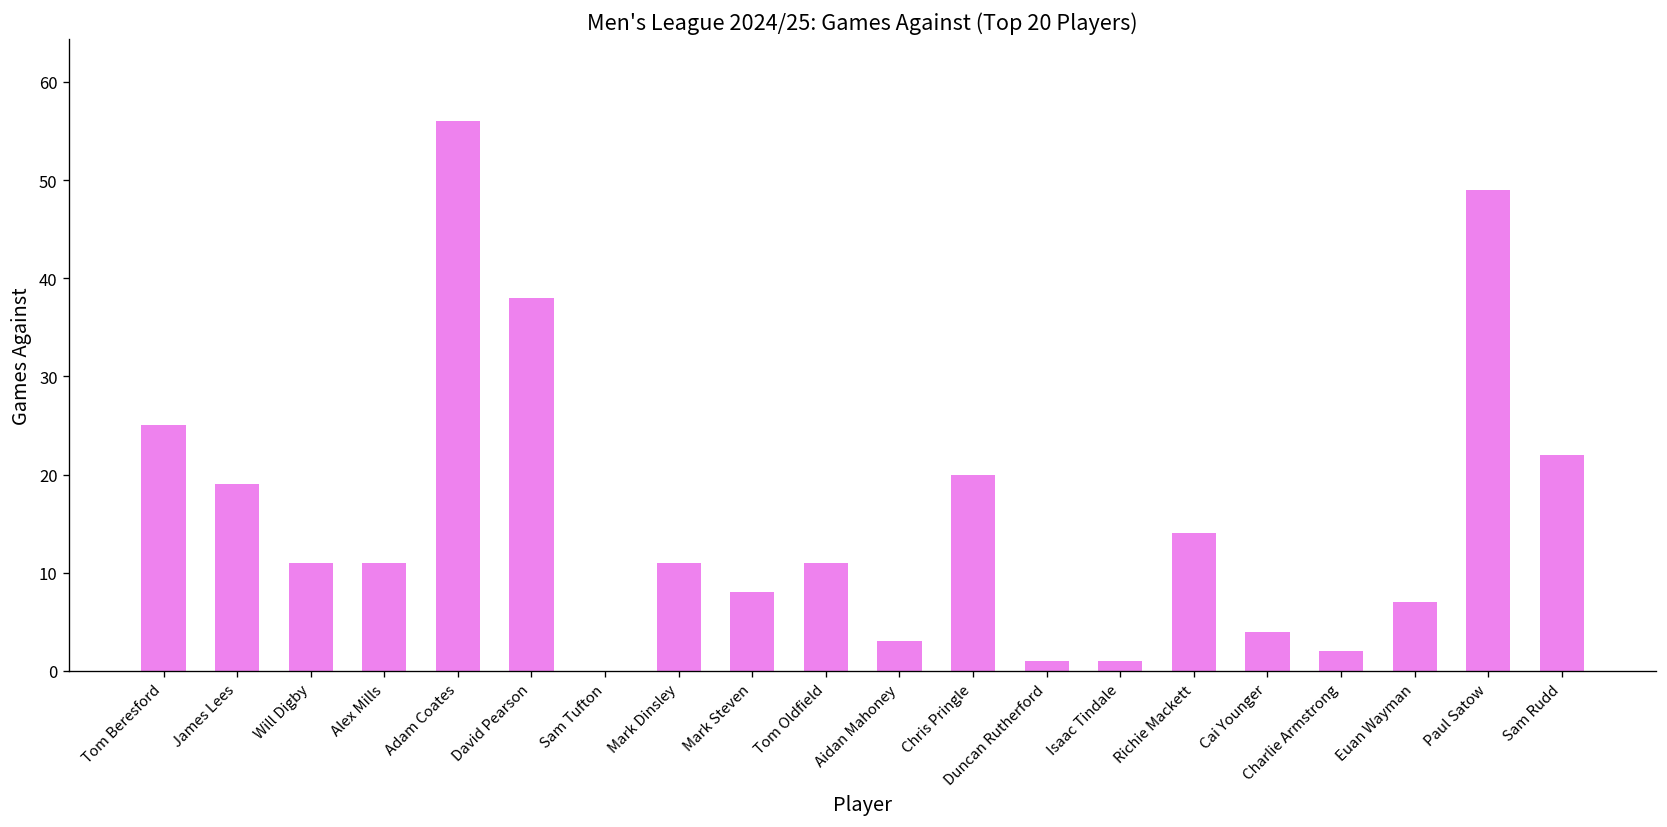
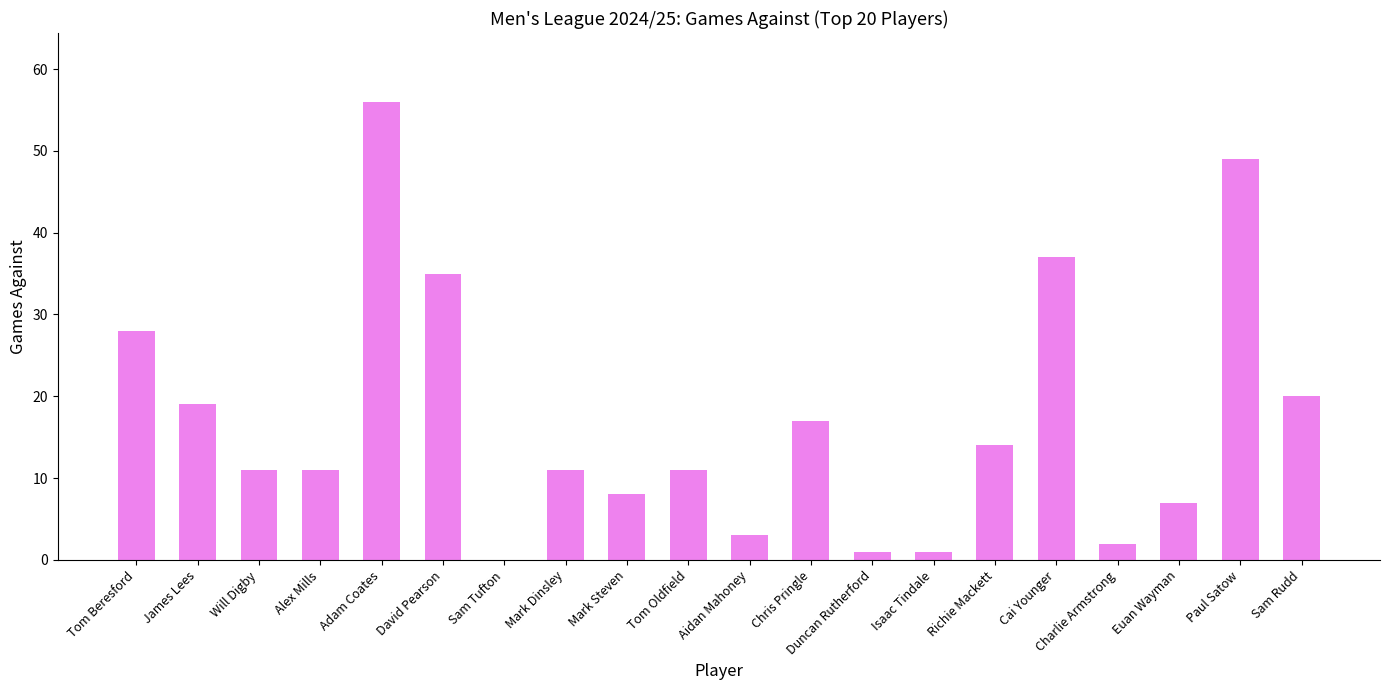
  {
-   "Tom Beresford": 25,
+   "Tom Beresford": 28,
    "James Lees": 19,
    "Will Digby": 11,
    "Alex Mills": 11,
    "Adam Coates": 56,
-   "David Pearson": 38,
+   "David Pearson": 35,
    "Sam Tufton": 0,
    "Mark Dinsley": 11,
    "Mark Steven": 8,
    "Tom Oldfield": 11,
    "Aidan Mahoney": 3,
-   "Chris Pringle": 20,
+   "Chris Pringle": 17,
    "Duncan Rutherford": 1,
    "Isaac Tindale": 1,
    "Richie Mackett": 14,
-   "Cai Younger": 4,
+   "Cai Younger": 37,
    "Charlie Armstrong": 2,
    "Euan Wayman": 7,
    "Paul Satow": 49,
-   "Sam Rudd": 22
+   "Sam Rudd": 20
  }
